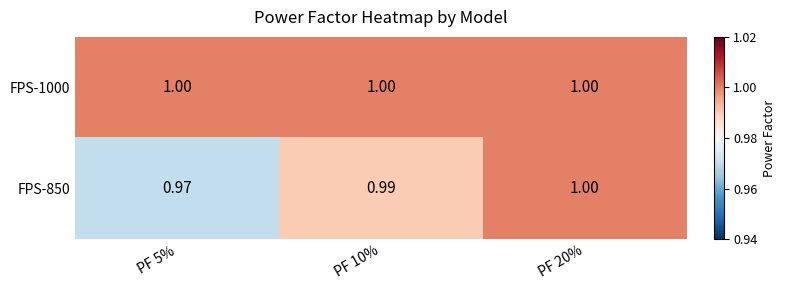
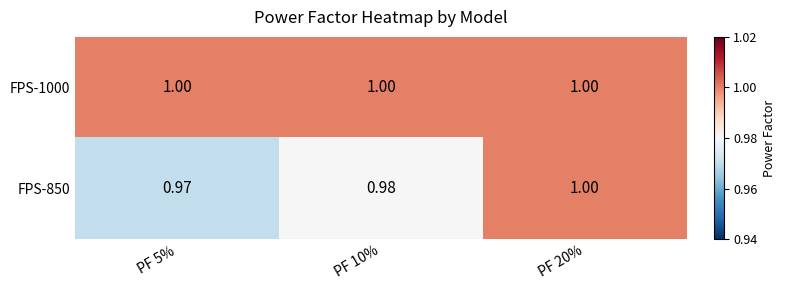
  {
    "FPS-1000": {
      "PF 5%": 1.00,
      "PF 10%": 1.00,
      "PF 20%": 1.00
    },
    "FPS-850": {
      "PF 5%": 0.97,
-     "PF 10%": 0.99,
+     "PF 10%": 0.98,
      "PF 20%": 1.00
    }
  }
